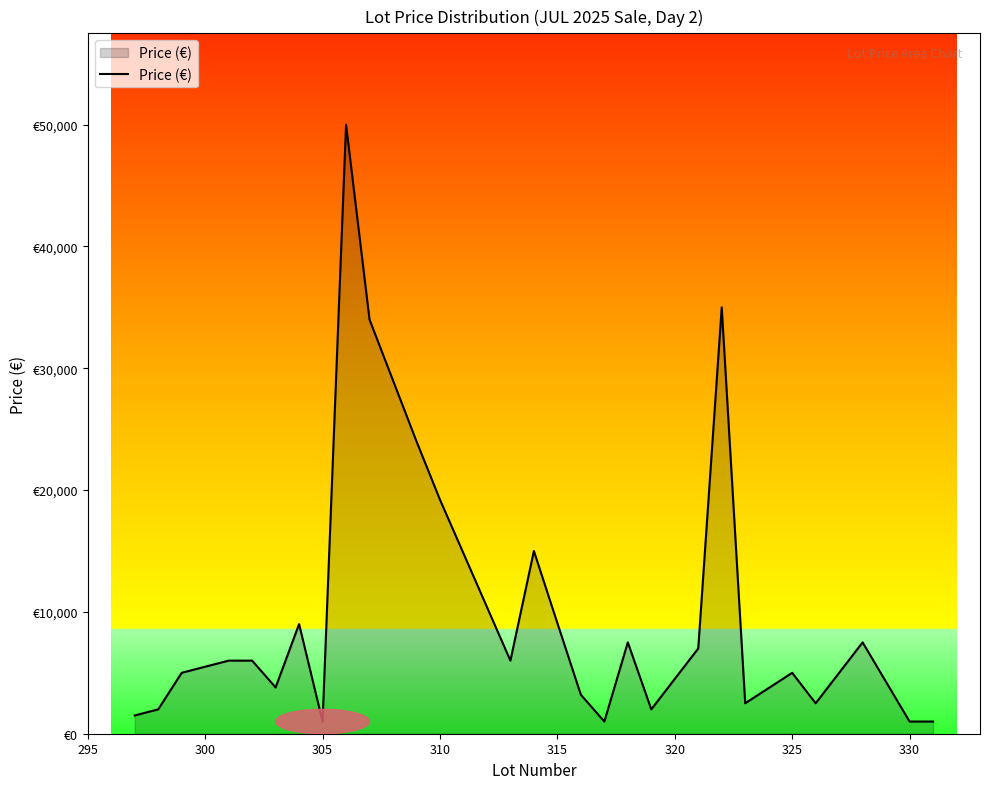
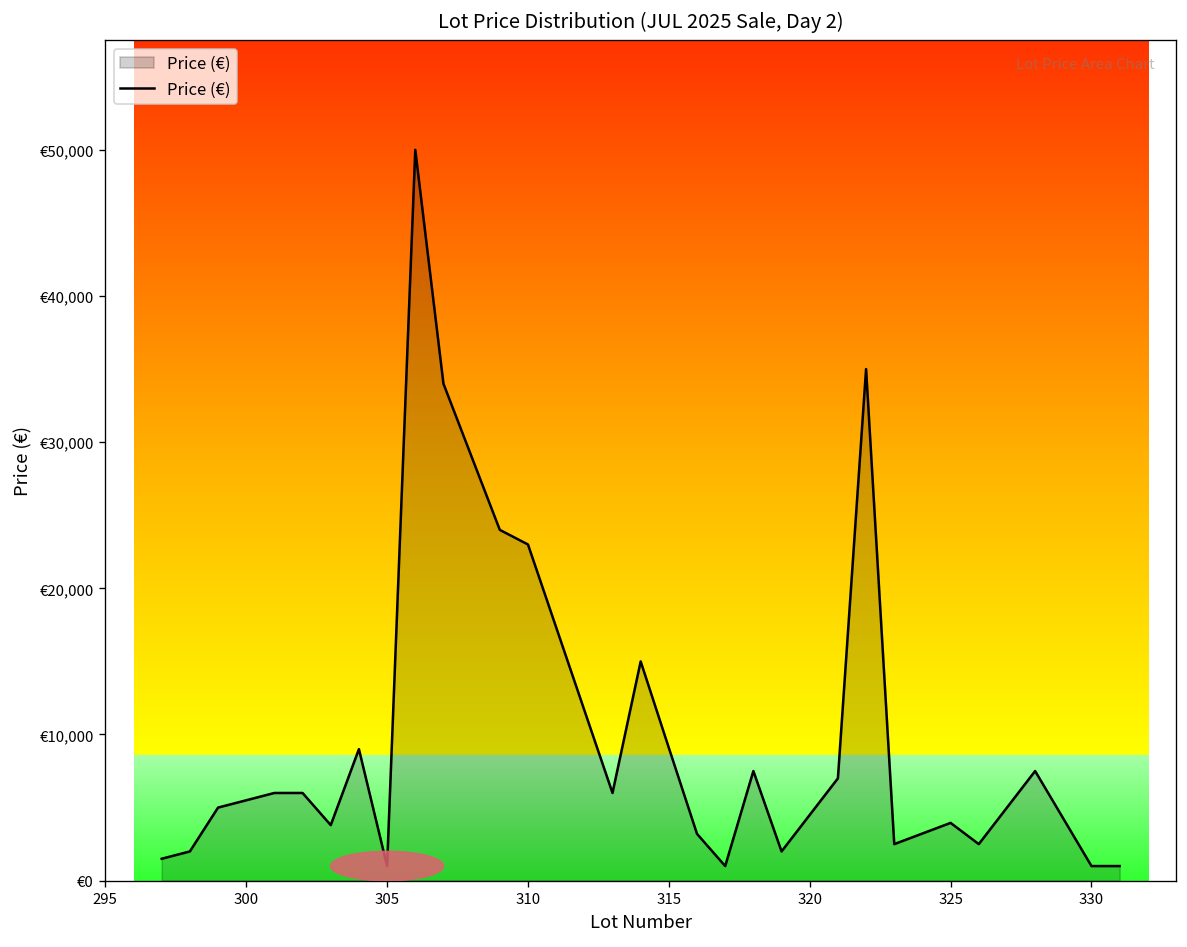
  {
-   "310": "€19,200",
+   "310": "€23,000",
    "315": "€9,100",
-   "325": "€5,000",
+   "325": "€4,000",
    "330": "€1,000"
  }
